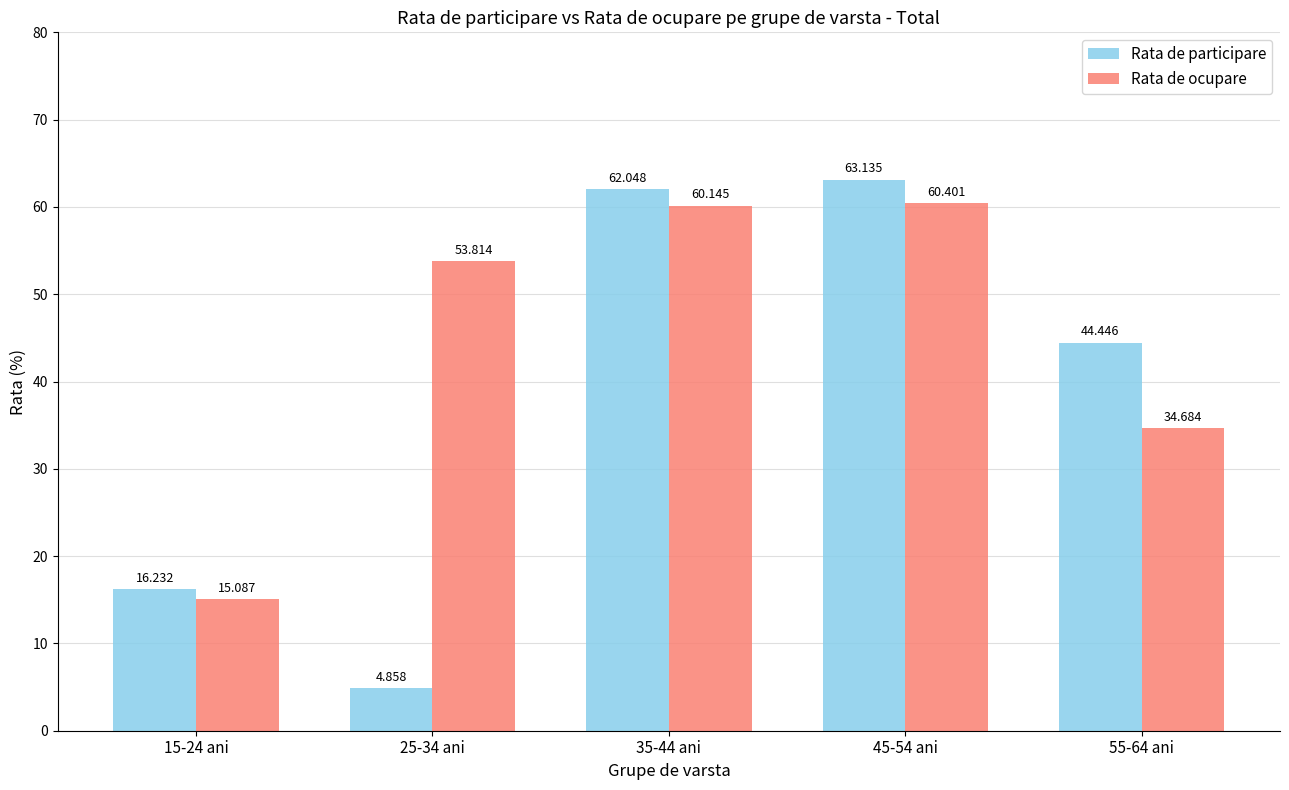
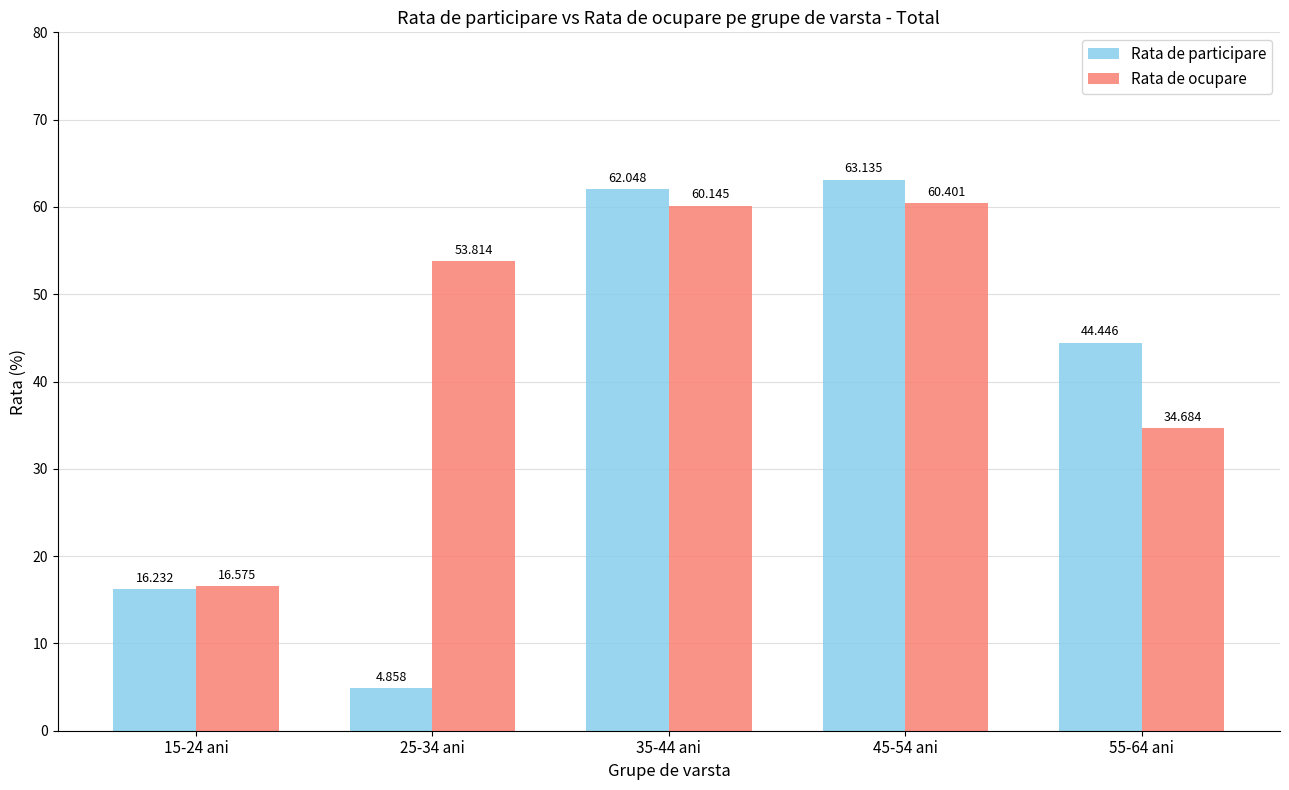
  {
    "Rata de participare": {
      "15-24 ani": 16.232,
      "25-34 ani": 4.858,
      "35-44 ani": 62.048,
      "45-54 ani": 63.135,
      "55-64 ani": 44.446
    },
    "Rata de ocupare": {
-     "15-24 ani": 15.087,
+     "15-24 ani": 16.575,
      "25-34 ani": 53.814,
      "35-44 ani": 60.145,
      "45-54 ani": 60.401,
      "55-64 ani": 34.684
    }
  }
